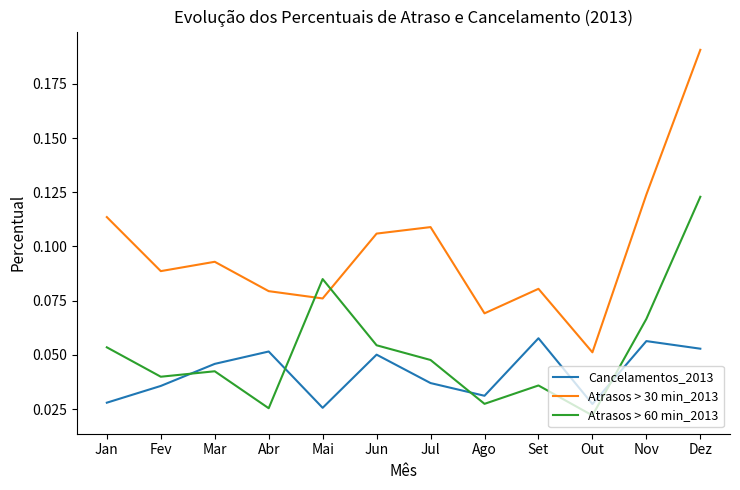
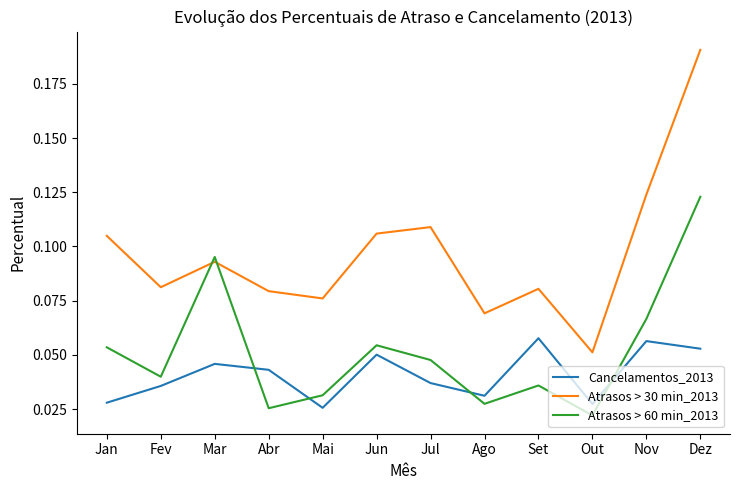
  {
    "Cancelamentos_2013": {
      "Jan": 0.028,
      "Fev": 0.036,
      "Mar": 0.046,
-     "Abr": 0.052,
+     "Abr": 0.043,
      "Mai": 0.026,
      "Jun": 0.050,
      "Jul": 0.037,
      "Ago": 0.031,
      "Set": 0.058,
      "Nov": 0.056,
      "Dez": 0.053
    },
    "Atrasos > 30 min_2013": {
-     "Jan": 0.114,
-     "Fev": 0.089,
+     "Jan": 0.105,
+     "Fev": 0.081,
      "Mar": 0.093,
      "Abr": 0.079,
      "Mai": 0.076,
      "Jun": 0.106,
      "Jul": 0.109,
      "Ago": 0.069,
      "Set": 0.080,
      "Out": 0.051,
      "Nov": 0.124,
      "Dez": 0.191
    },
    "Atrasos > 60 min_2013": {
      "Jan": 0.054,
      "Fev": 0.040,
-     "Mar": 0.042,
+     "Mar": 0.095,
      "Abr": 0.025,
-     "Mai": 0.085,
+     "Mai": 0.031,
      "Jun": 0.054,
      "Jul": 0.048,
      "Ago": 0.027,
      "Set": 0.036,
      "Nov": 0.067,
      "Dez": 0.123
    }
  }
